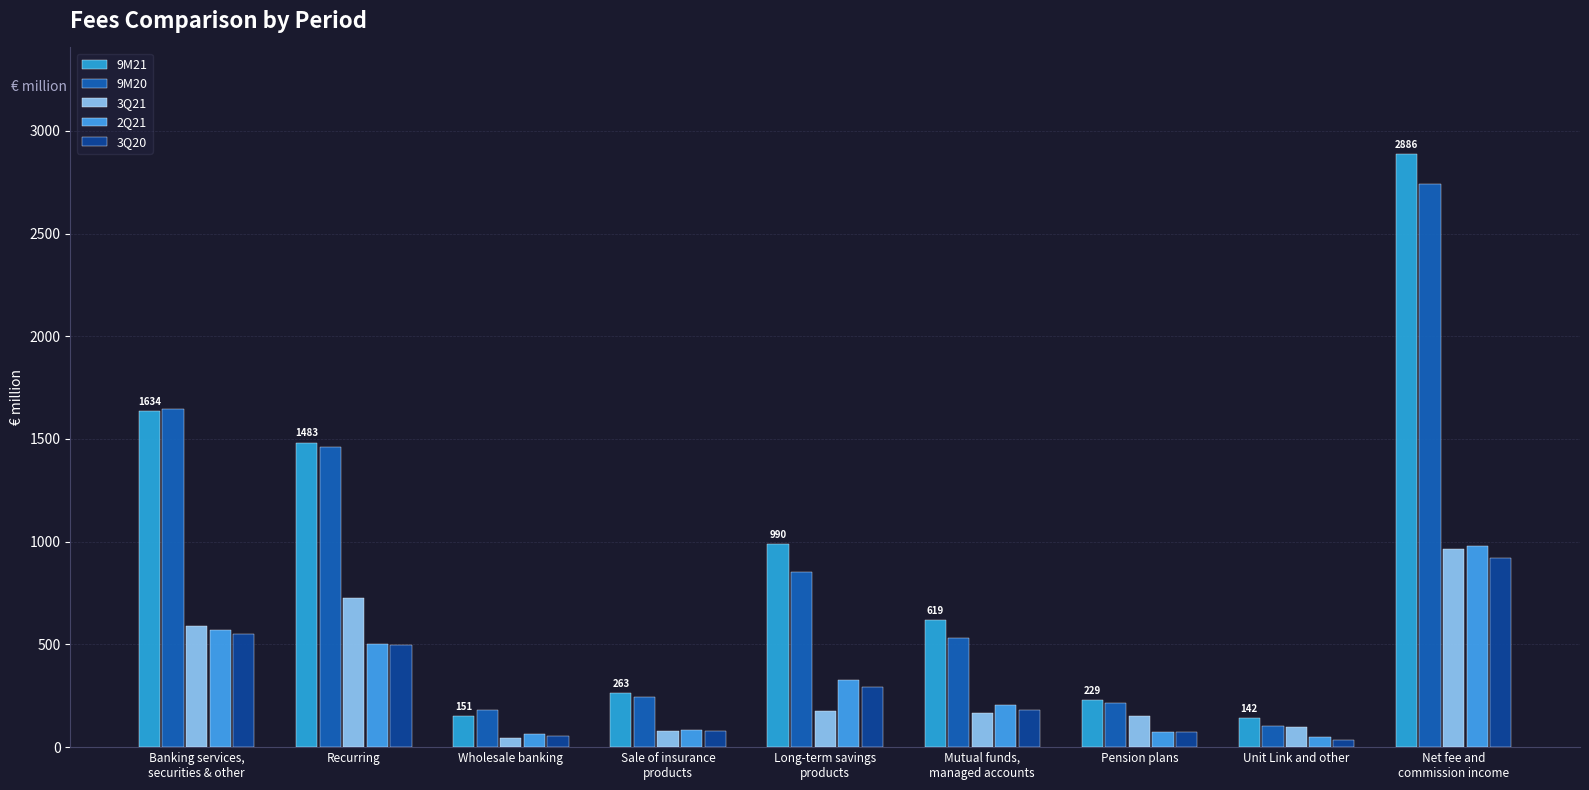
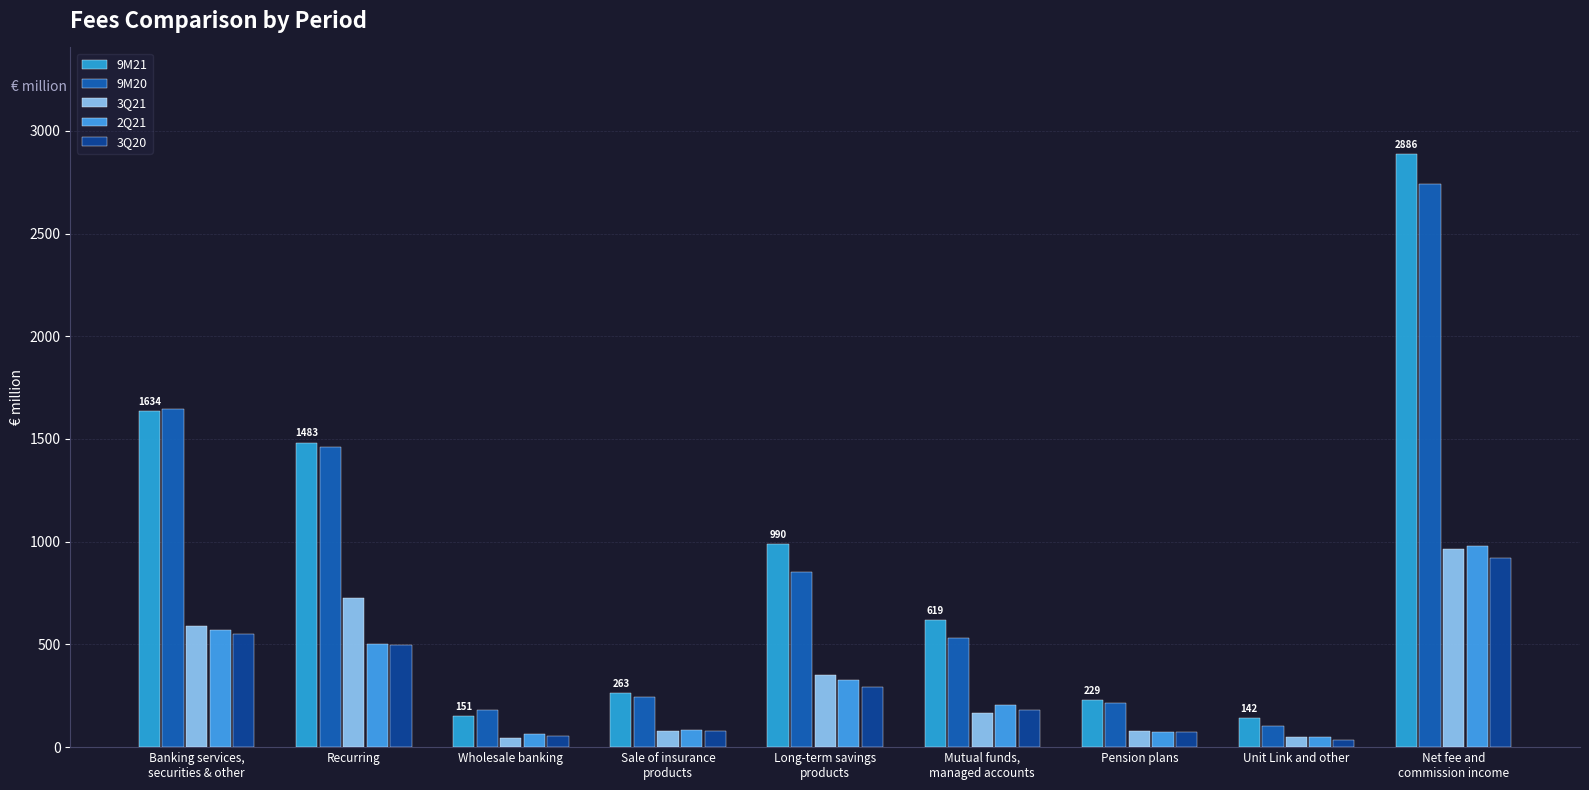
  {
    "3Q21": {
      "Banking services, securities & other": 590,
      "Recurring": 730,
      "Wholesale banking": 40,
      "Sale of insurance products": 80,
-     "Long-term savings products": 180,
+     "Long-term savings products": 350,
      "Mutual funds, managed accounts": 160,
-     "Pension plans": 150,
-     "Unit Link and other": 100,
+     "Pension plans": 80,
+     "Unit Link and other": 50,
      "Net fee and commission income": 960
    }
  }
